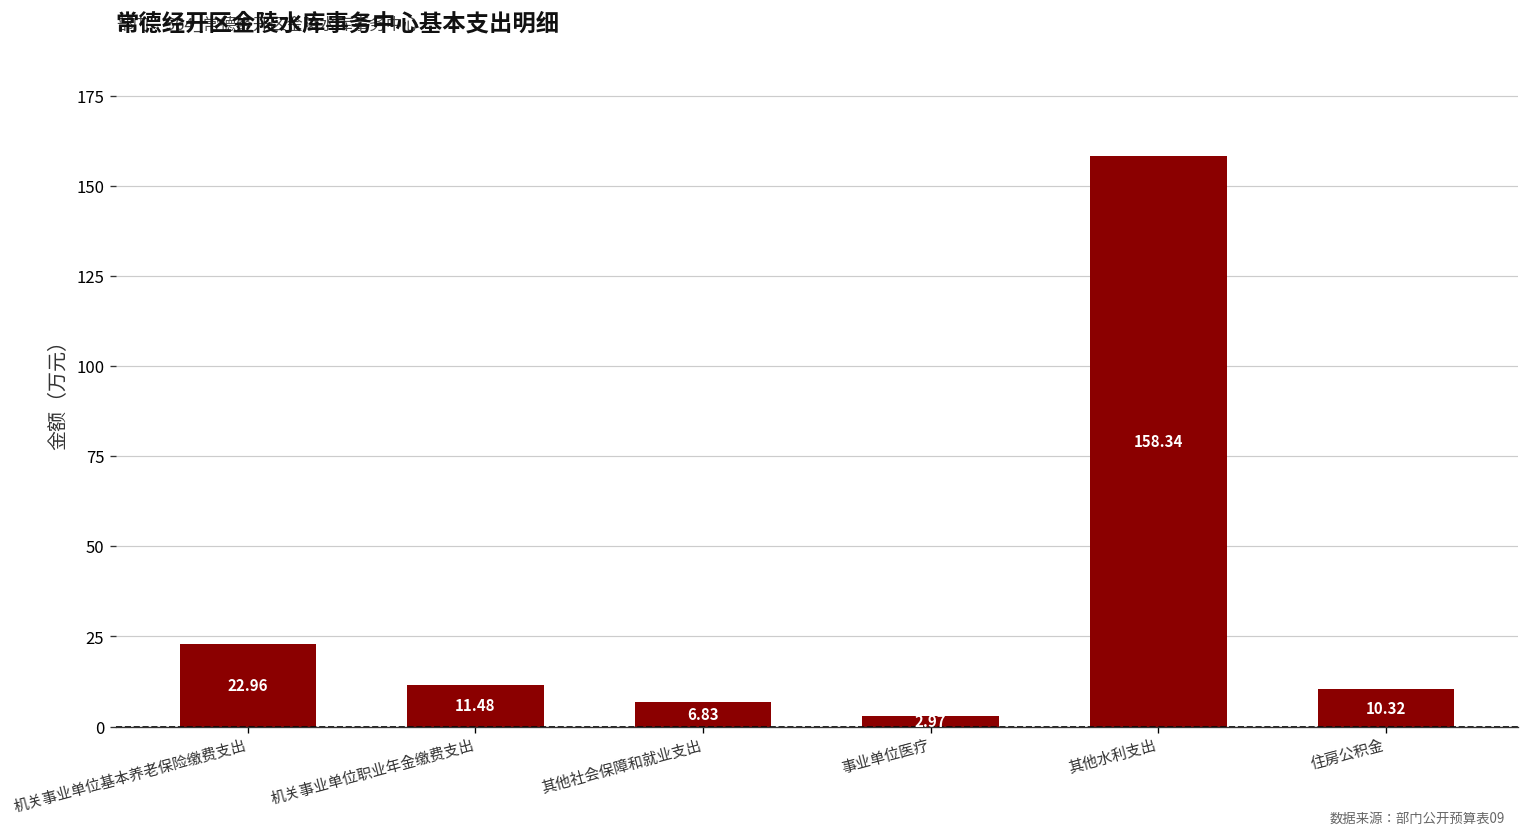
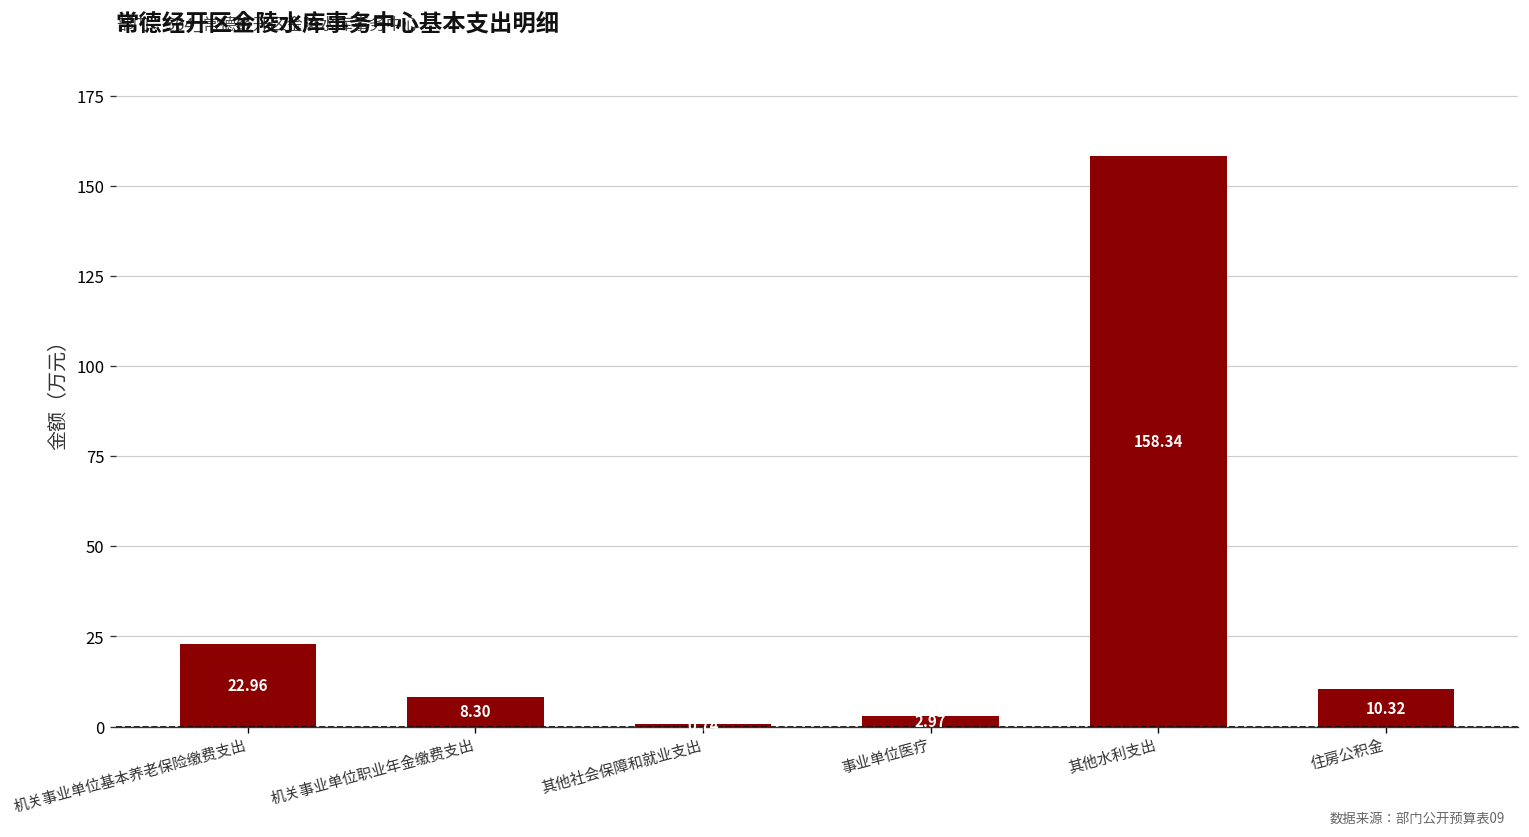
  {
    "机关事业单位基本养老保险缴费支出": 22.96,
-   "机关事业单位职业年金缴费支出": 11.48,
-   "其他社会保障和就业支出": 7,
+   "机关事业单位职业年金缴费支出": 8.30,
+   "其他社会保障和就业支出": 1,
    "事业单位医疗": 2.97,
    "其他水利支出": 158.34,
    "住房公积金": 10.32
  }
